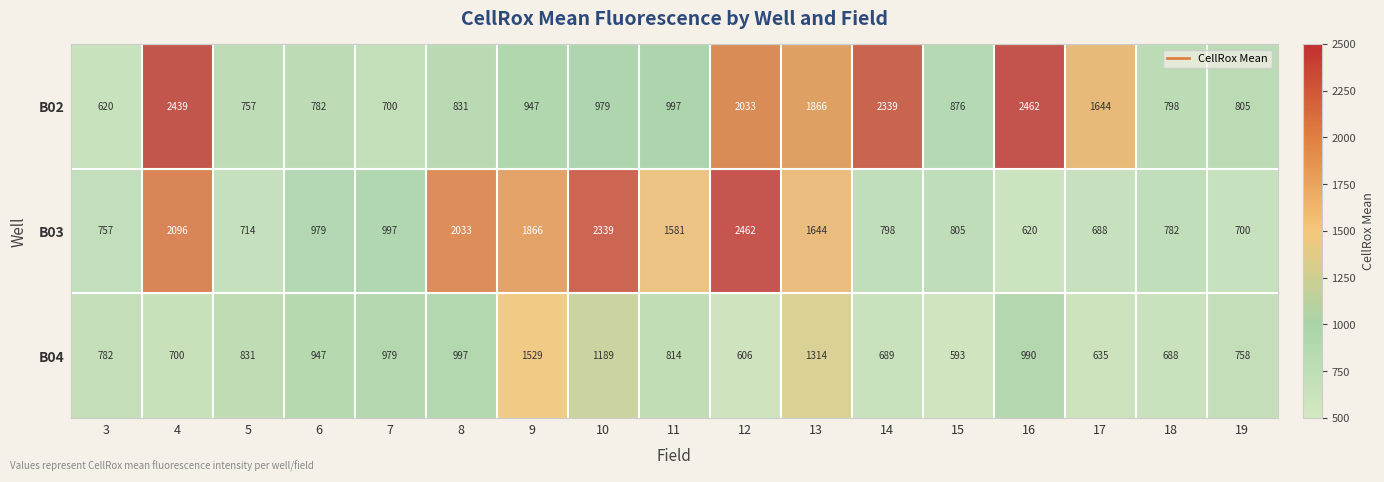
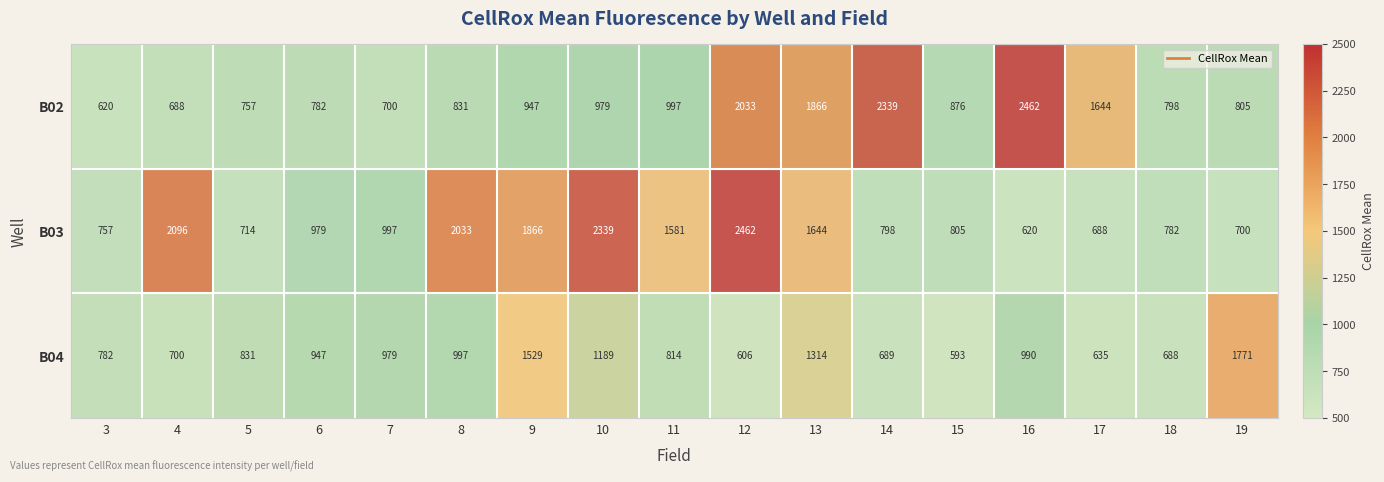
  {
    "B02": {
      "3": 620,
-     "4": 2439,
+     "4": 688,
      "5": 757,
      "6": 782,
      "7": 700,
      "8": 831,
      "9": 947,
      "10": 979,
      "11": 997,
      "12": 2033,
      "13": 1866,
      "14": 2339,
      "15": 876,
      "16": 2462,
      "17": 1644,
      "18": 798,
      "19": 805
    },
    "B03": {
      "3": 757,
      "4": 2096,
      "5": 714,
      "6": 979,
      "7": 997,
      "8": 2033,
      "9": 1866,
      "10": 2339,
      "11": 1581,
      "12": 2462,
      "13": 1644,
      "14": 798,
      "15": 805,
      "16": 620,
      "17": 688,
      "18": 782,
      "19": 700
    },
    "B04": {
      "3": 782,
      "4": 700,
      "5": 831,
      "6": 947,
      "7": 979,
      "8": 997,
      "9": 1529,
      "10": 1189,
      "11": 814,
      "12": 606,
      "13": 1314,
      "14": 689,
      "15": 593,
      "16": 990,
      "17": 635,
      "18": 688,
-     "19": 758
+     "19": 1771
    }
  }
